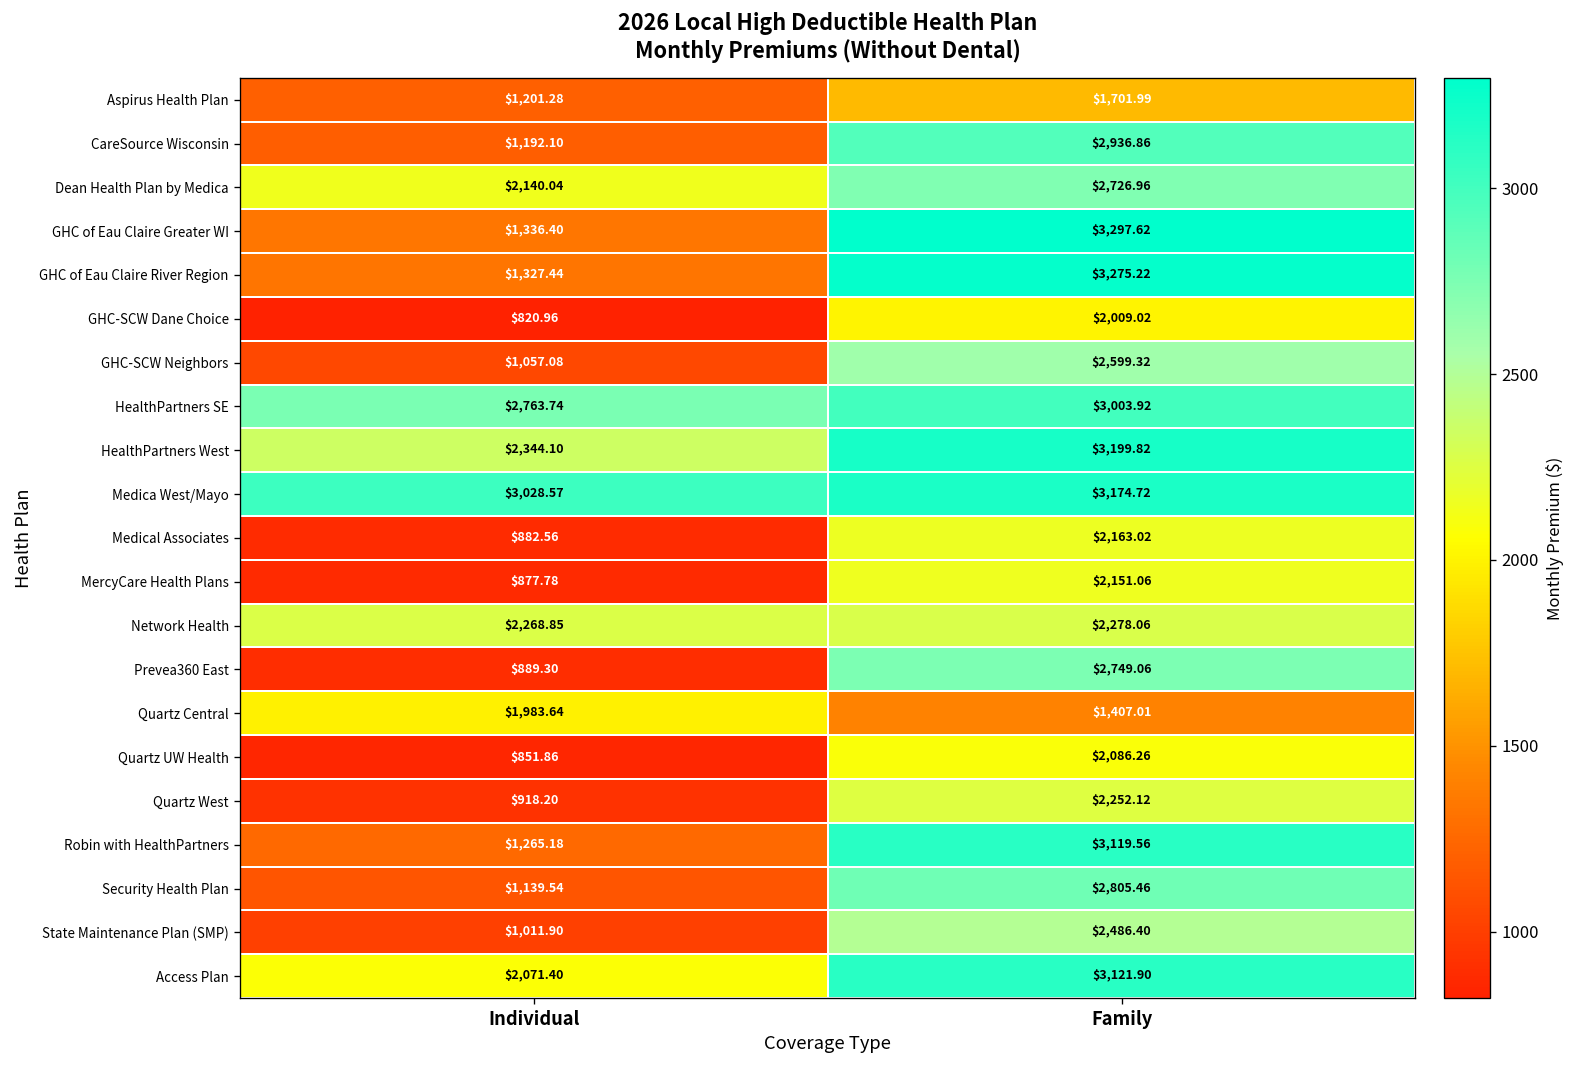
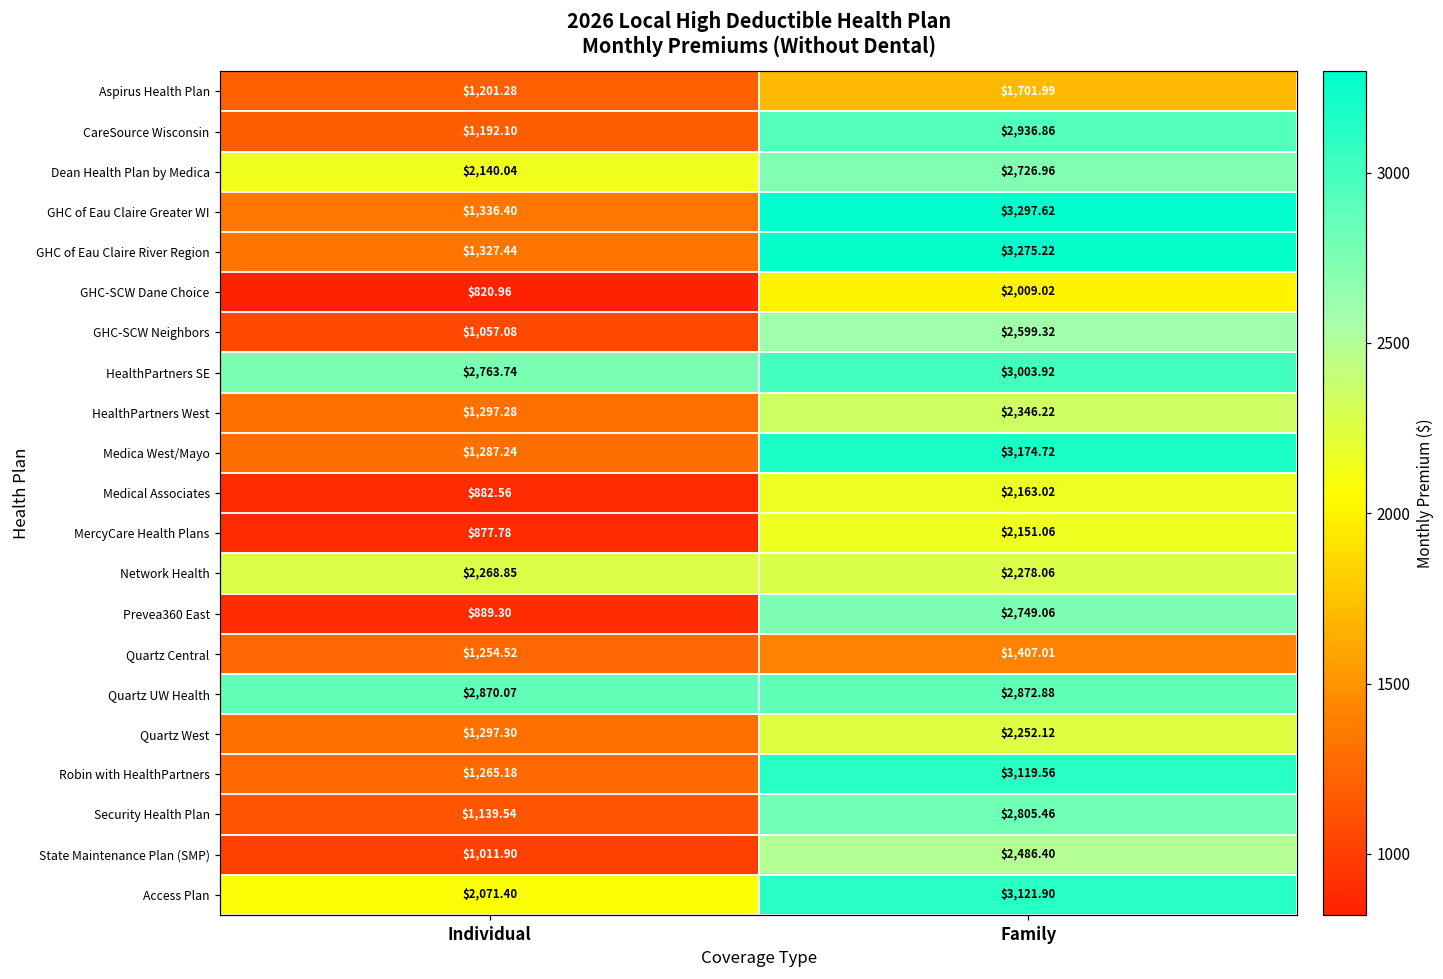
  {
    "Aspirus Health Plan": {
      "Individual": "$1,201.28",
      "Family": "$1,701.99"
    },
    "CareSource Wisconsin": {
      "Individual": "$1,192.10",
      "Family": "$2,936.86"
    },
    "Dean Health Plan by Medica": {
      "Individual": "$2,140.04",
      "Family": "$2,726.96"
    },
    "GHC of Eau Claire Greater WI": {
      "Individual": "$1,336.40",
      "Family": "$3,297.62"
    },
    "GHC of Eau Claire River Region": {
      "Individual": "$1,327.44",
      "Family": "$3,275.22"
    },
    "GHC-SCW Dane Choice": {
      "Individual": "$820.96",
      "Family": "$2,009.02"
    },
    "GHC-SCW Neighbors": {
      "Individual": "$1,057.08",
      "Family": "$2,599.32"
    },
    "HealthPartners SE": {
      "Individual": "$2,763.74",
      "Family": "$3,003.92"
    },
    "HealthPartners West": {
-     "Individual": "$2,344.10",
-     "Family": "$3,199.82"
+     "Individual": "$1,297.28",
+     "Family": "$2,346.22"
    },
    "Medica West/Mayo": {
-     "Individual": "$3,028.57",
+     "Individual": "$1,287.24",
      "Family": "$3,174.72"
    },
    "Medical Associates": {
      "Individual": "$882.56",
      "Family": "$2,163.02"
    },
    "MercyCare Health Plans": {
      "Individual": "$877.78",
      "Family": "$2,151.06"
    },
    "Network Health": {
      "Individual": "$2,268.85",
      "Family": "$2,278.06"
    },
    "Prevea360 East": {
      "Individual": "$889.30",
      "Family": "$2,749.06"
    },
    "Quartz Central": {
-     "Individual": "$1,983.64",
+     "Individual": "$1,254.52",
      "Family": "$1,407.01"
    },
    "Quartz UW Health": {
-     "Individual": "$851.86",
-     "Family": "$2,086.26"
+     "Individual": "$2,870.07",
+     "Family": "$2,872.88"
    },
    "Quartz West": {
-     "Individual": "$918.20",
+     "Individual": "$1,297.30",
      "Family": "$2,252.12"
    },
    "Robin with HealthPartners": {
      "Individual": "$1,265.18",
      "Family": "$3,119.56"
    },
    "Security Health Plan": {
      "Individual": "$1,139.54",
      "Family": "$2,805.46"
    },
    "State Maintenance Plan (SMP)": {
      "Individual": "$1,011.90",
      "Family": "$2,486.40"
    },
    "Access Plan": {
      "Individual": "$2,071.40",
      "Family": "$3,121.90"
    }
  }
